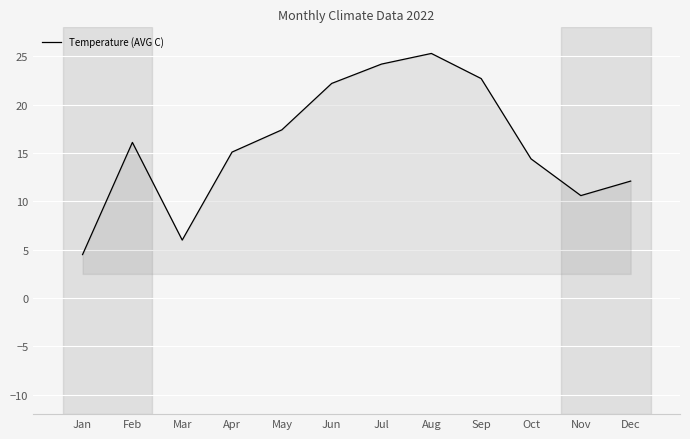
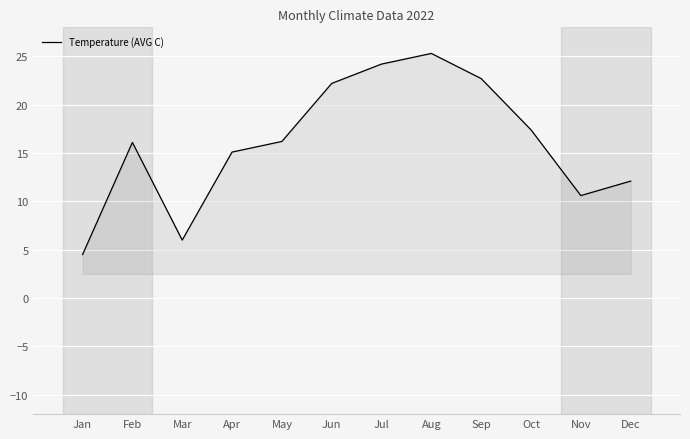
  {
    "Jan": 5,
    "Feb": 16,
    "Mar": 6,
    "Apr": 15,
-   "May": 17,
+   "May": 16,
    "Jun": 22,
    "Jul": 24,
    "Aug": 25,
    "Sep": 23,
-   "Oct": 14,
+   "Oct": 17,
    "Nov": 11,
    "Dec": 12
  }
